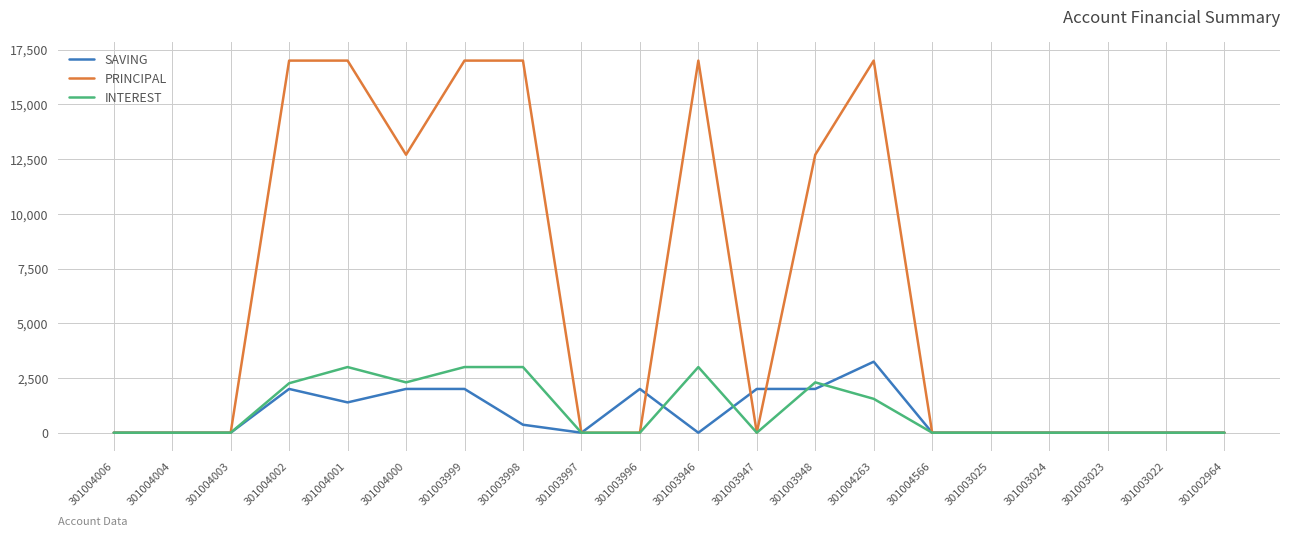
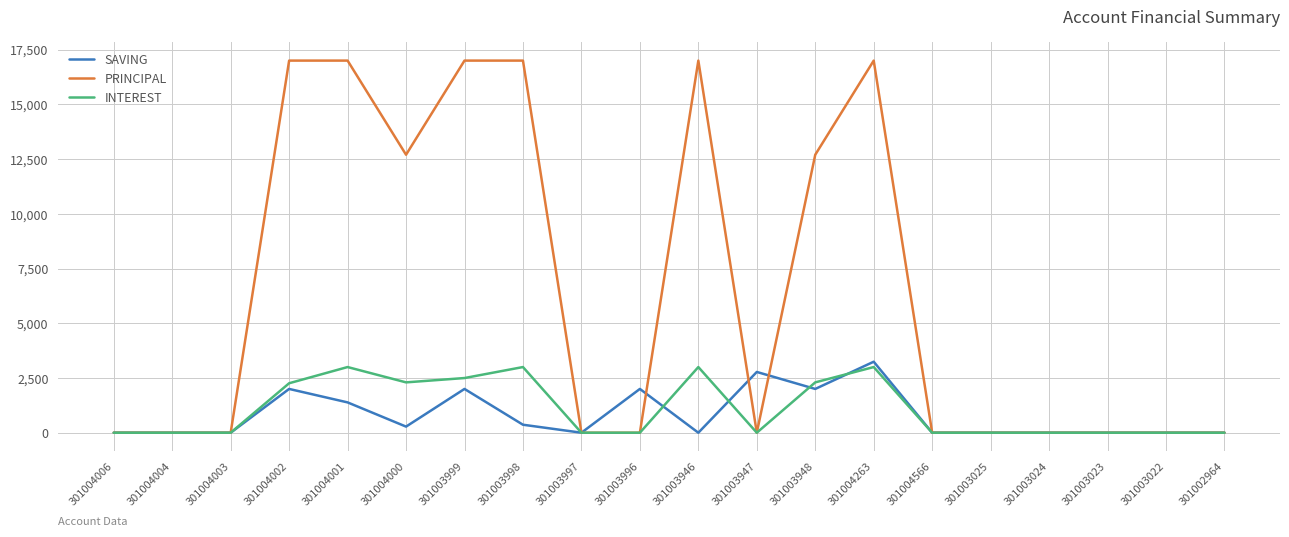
  {
    "SAVING": {
      "301004002": "2,000",
      "301004001": "1,400",
-     "301004000": "2,000",
+     "301004000": "300",
      "301003999": "2,000",
      "301003998": "400",
      "301003996": "2,000",
      "301003946": "0",
-     "301003947": "2,000",
+     "301003947": "2,800",
      "301003948": "2,000",
      "301004263": "3,200"
    },
    "PRINCIPAL": {
      "301004002": "17,000",
      "301004001": "17,000",
      "301004000": "12,700",
      "301003999": "17,000",
      "301003998": "17,000",
      "301003946": "17,000",
      "301003948": "12,700",
      "301004263": "17,000"
    },
    "INTEREST": {
      "301004002": "2,300",
      "301004001": "3,000",
      "301004000": "2,300",
-     "301003999": "3,000",
+     "301003999": "2,500",
      "301003998": "3,000",
      "301003946": "3,000",
      "301003948": "2,300",
-     "301004263": "1,500"
+     "301004263": "3,000"
    }
  }
